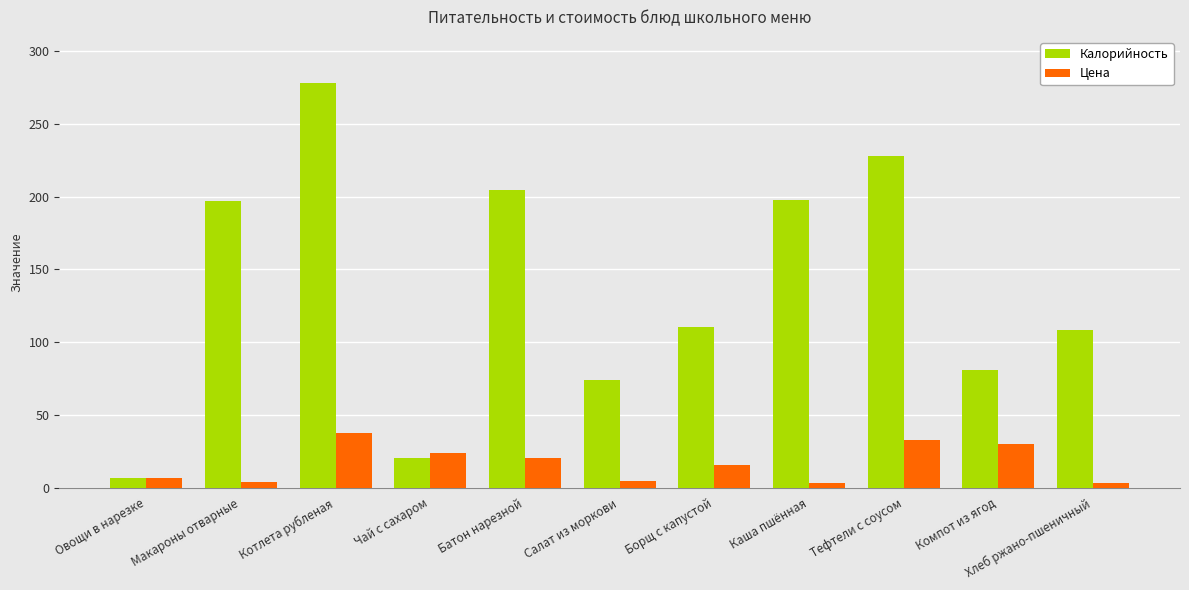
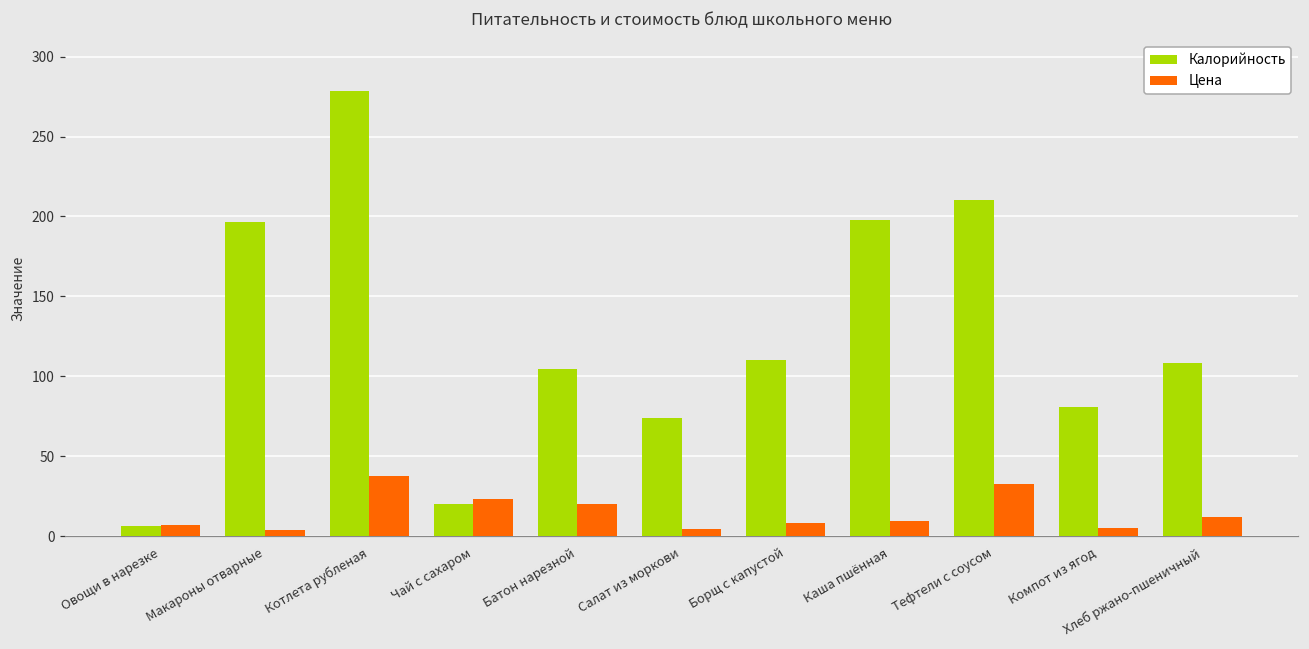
  {
    "Калорийность": {
      "Овощи в нарезке": 6,
      "Макароны отварные": 197,
      "Котлета рубленая": 278,
      "Чай с сахаром": 21,
-     "Батон нарезной": 205,
+     "Батон нарезной": 105,
      "Салат из моркови": 74,
      "Борщ с капустой": 110,
      "Каша пшённая": 198,
-     "Тефтели с соусом": 228,
+     "Тефтели с соусом": 211,
      "Компот из ягод": 81,
      "Хлеб ржано-пшеничный": 109
    },
    "Цена": {
      "Овощи в нарезке": 7,
      "Макароны отварные": 4,
      "Котлета рубленая": 38,
      "Чай с сахаром": 24,
      "Батон нарезной": 20,
      "Салат из моркови": 5,
-     "Борщ с капустой": 15,
-     "Каша пшённая": 3,
+     "Борщ с капустой": 8,
+     "Каша пшённая": 10,
      "Тефтели с соусом": 33,
-     "Компот из ягод": 30,
-     "Хлеб ржано-пшеничный": 3
+     "Компот из ягод": 5,
+     "Хлеб ржано-пшеничный": 12
    }
  }
